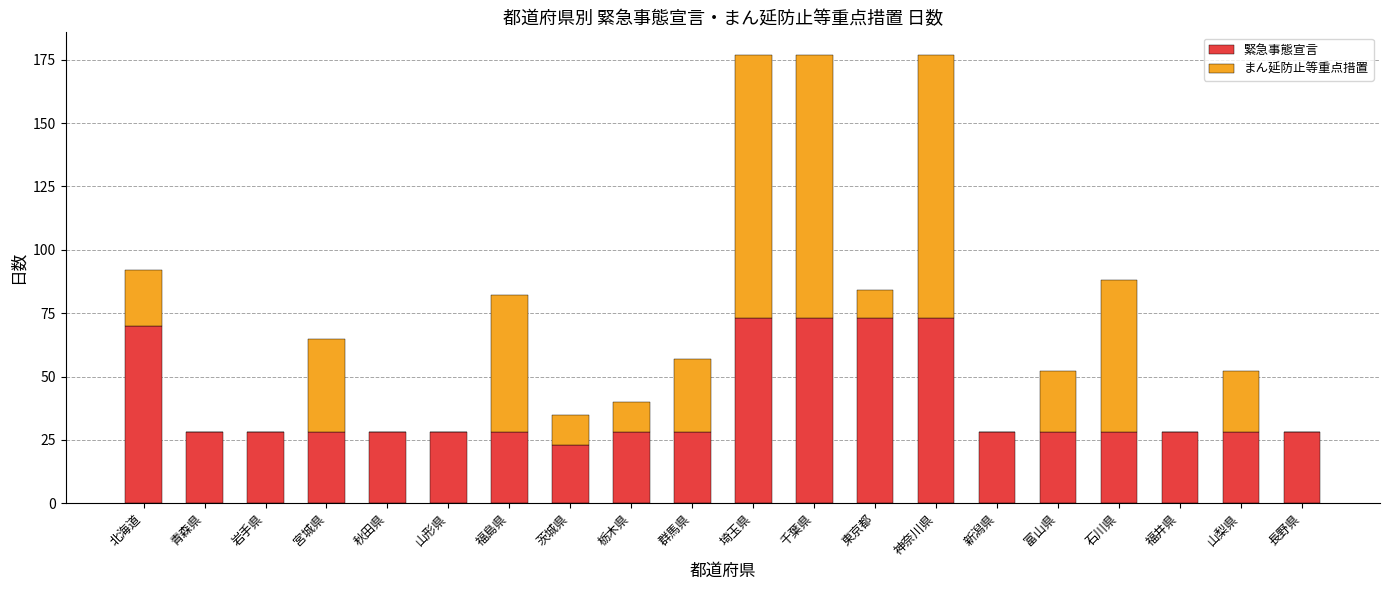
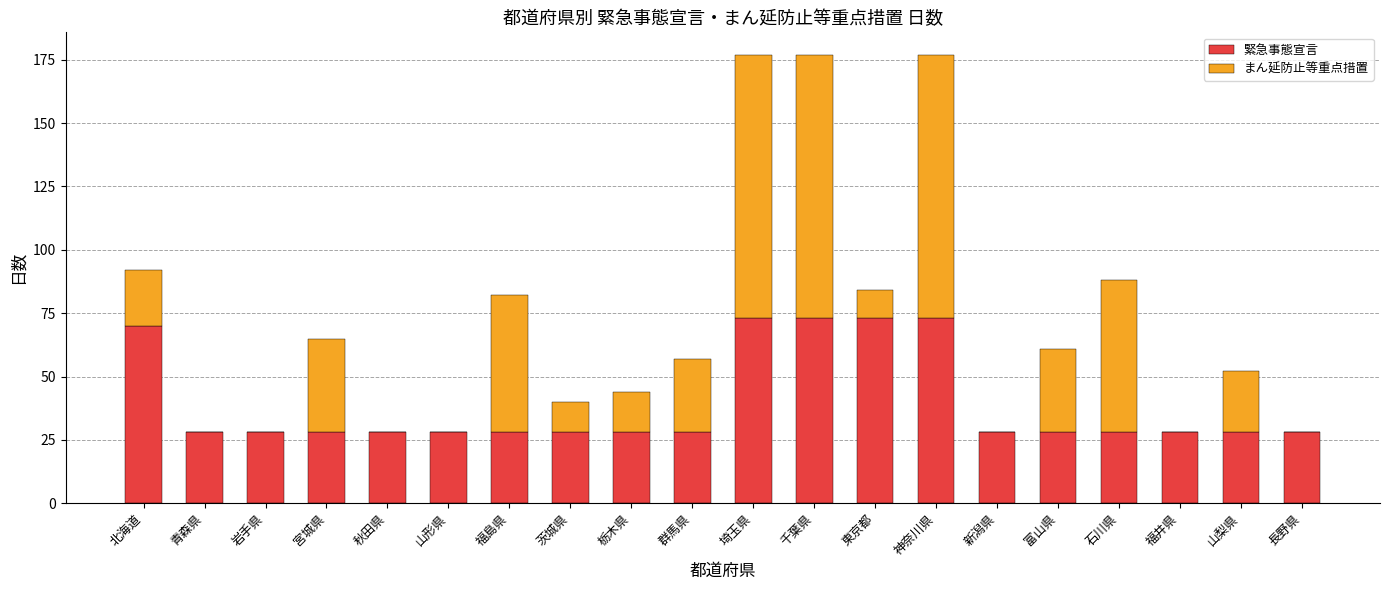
  {
    "緊急事態宣言": {
      "北海道": 70,
      "青森県": 28,
      "岩手県": 28,
      "宮城県": 28,
      "秋田県": 28,
      "山形県": 28,
      "福島県": 28,
-     "茨城県": 23,
+     "茨城県": 28,
      "栃木県": 28,
      "群馬県": 28,
      "埼玉県": 73,
      "千葉県": 73,
      "東京都": 73,
      "神奈川県": 73,
      "新潟県": 28,
      "富山県": 28,
      "石川県": 28,
      "福井県": 28,
      "山梨県": 28,
      "長野県": 28
    },
    "まん延防止等重点措置": {
      "北海道": 22,
      "青森県": 0,
      "岩手県": 0,
      "宮城県": 37,
      "秋田県": 0,
      "山形県": 0,
      "福島県": 54,
      "茨城県": 12,
-     "栃木県": 12,
+     "栃木県": 16,
      "群馬県": 29,
      "埼玉県": 104,
      "千葉県": 104,
      "東京都": 11,
      "神奈川県": 104,
      "新潟県": 0,
-     "富山県": 24,
+     "富山県": 33,
      "石川県": 60,
      "福井県": 0,
      "山梨県": 24,
      "長野県": 0
    }
  }
